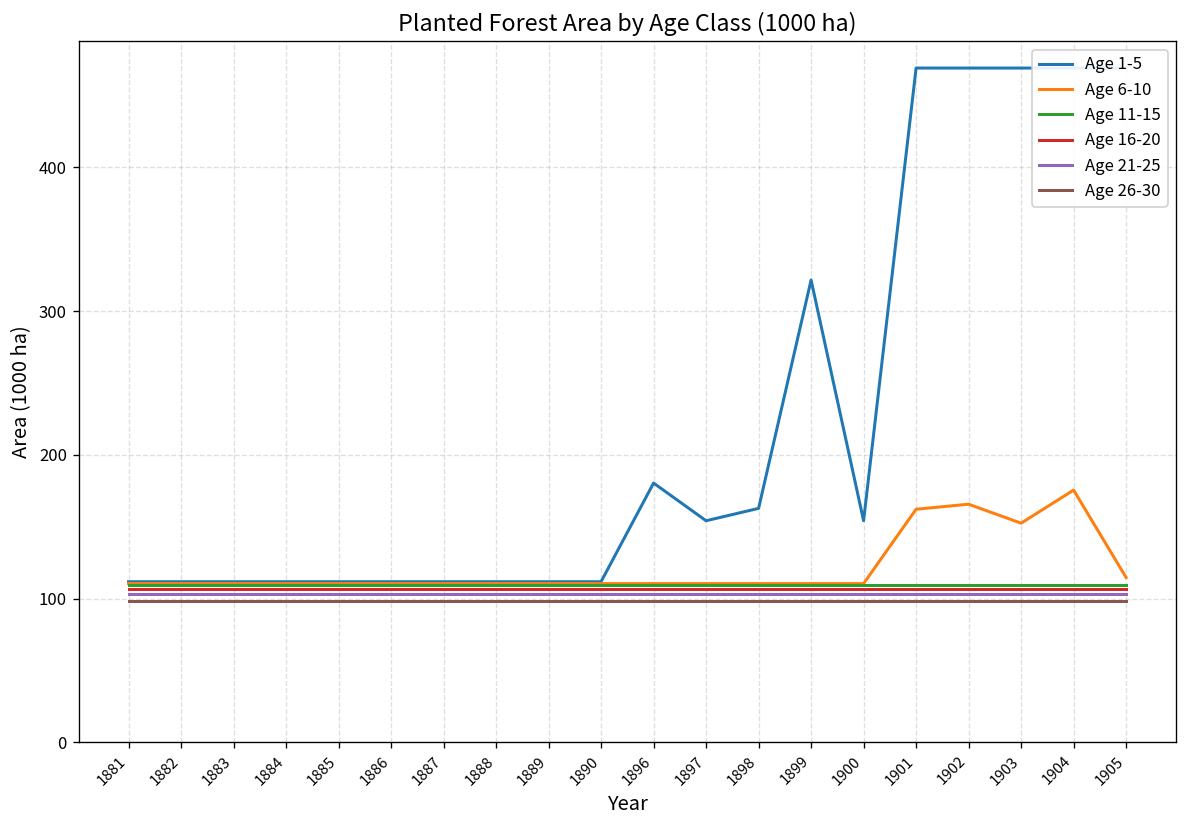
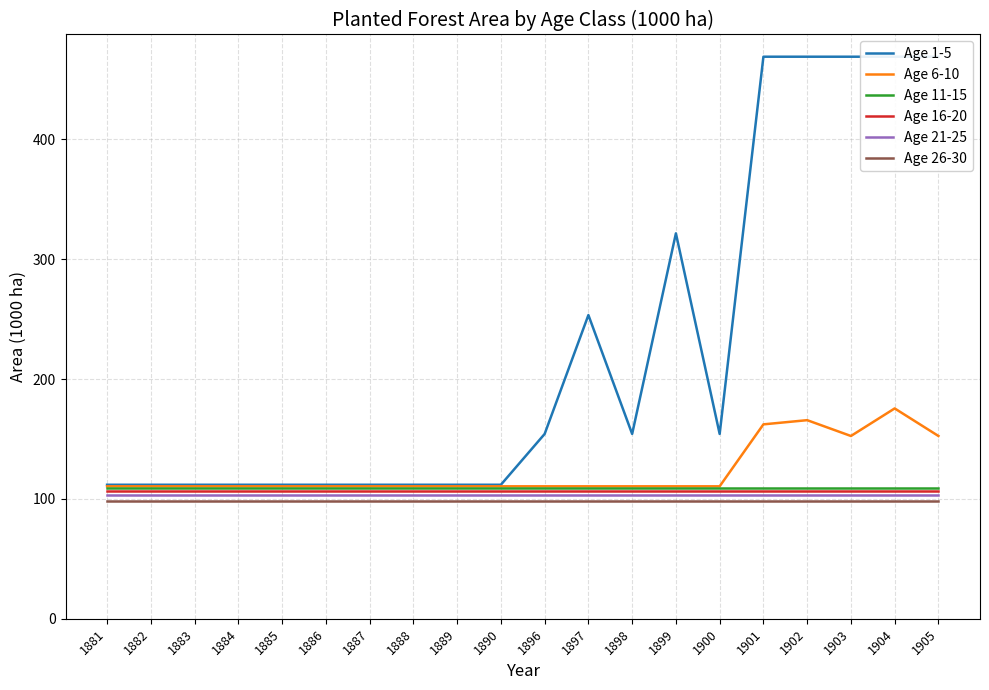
  {
    "Age 1-5": {
-     "1896": 180,
-     "1897": 154,
-     "1898": 163,
+     "1896": 154,
+     "1897": 253,
+     "1898": 154,
      "1899": 322,
      "1900": 154,
      "1901": 469,
      "1902": 469,
      "1903": 469
    },
    "Age 6-10": {
      "1901": 162,
      "1902": 166,
      "1903": 153,
      "1904": 176,
-     "1905": 115
+     "1905": 153
    },
    "Age 11-15": {
      "1901": 109,
      "1902": 109,
      "1903": 109,
      "1904": 109,
      "1905": 109
    },
    "Age 16-20": {
      "1881": 107,
      "1882": 107,
      "1883": 107,
      "1884": 107,
      "1885": 107,
      "1886": 107,
      "1887": 107,
      "1888": 107,
      "1889": 107,
      "1890": 107,
      "1896": 107,
      "1897": 107,
      "1898": 107,
      "1899": 107,
      "1900": 107,
      "1901": 107,
      "1902": 107,
      "1903": 107,
      "1904": 107,
      "1905": 107
    },
    "Age 21-25": {
      "1881": 103,
      "1882": 103,
      "1883": 103,
      "1884": 103,
      "1885": 103,
      "1886": 103,
      "1887": 103,
      "1888": 103,
      "1889": 103,
      "1890": 103,
      "1896": 103,
      "1897": 103,
      "1898": 103,
      "1899": 103,
      "1900": 103,
      "1901": 103,
      "1902": 103,
      "1903": 103,
      "1904": 103,
      "1905": 103
    },
    "Age 26-30": {
      "1881": 98,
      "1882": 98,
      "1883": 98,
      "1884": 98,
      "1885": 98,
      "1886": 98,
      "1887": 98,
      "1888": 98,
      "1889": 98,
      "1890": 98,
      "1896": 98,
      "1897": 98,
      "1898": 98,
      "1899": 98,
      "1900": 98,
      "1901": 98,
      "1902": 98,
      "1903": 98,
      "1904": 98,
      "1905": 98
    }
  }
